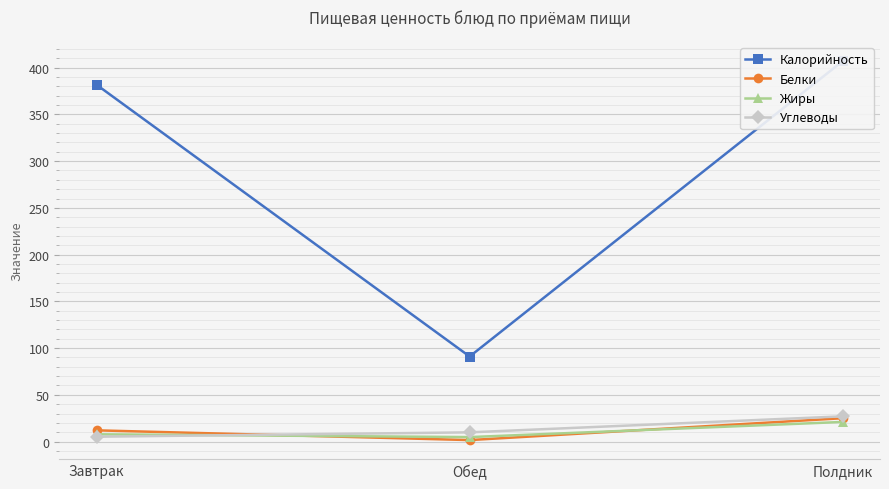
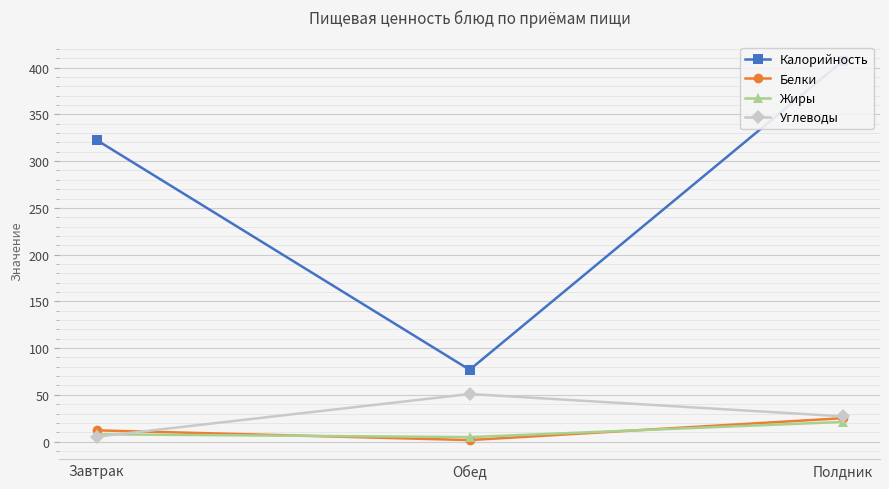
  {
    "Калорийность": {
-     "Завтрак": 380,
-     "Обед": 90
+     "Завтрак": 320,
+     "Обед": 80
    },
    "Белки": {
      "Завтрак": 10,
      "Обед": 0
    },
    "Жиры": {
      "Обед": 0,
      "Полдник": 20
    },
    "Углеводы": {
-     "Обед": 10
+     "Обед": 50
    }
  }
